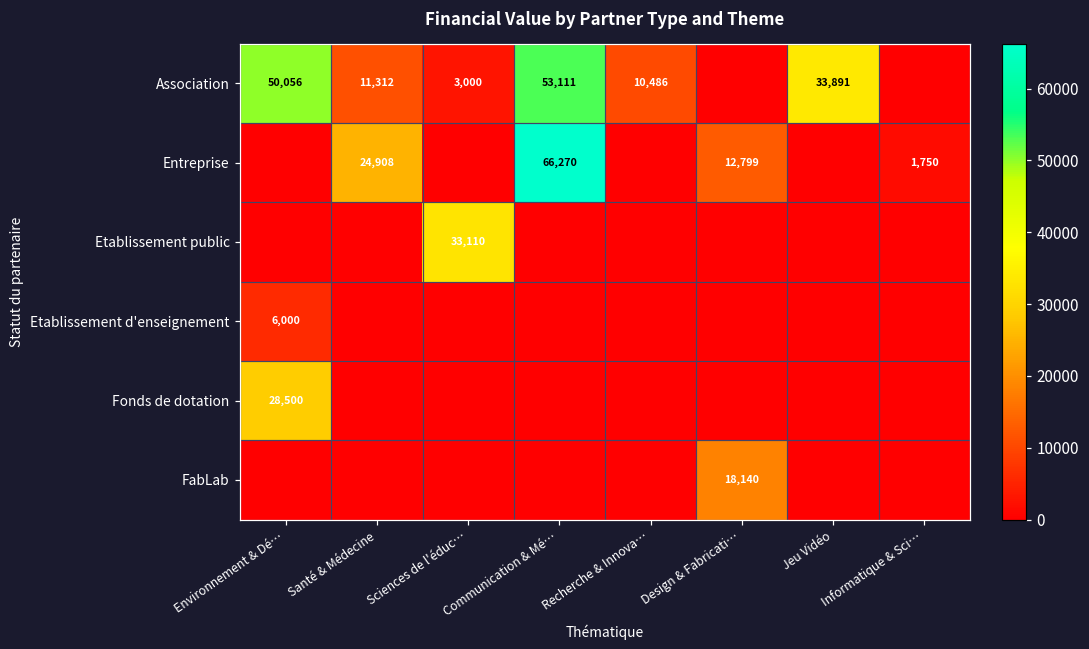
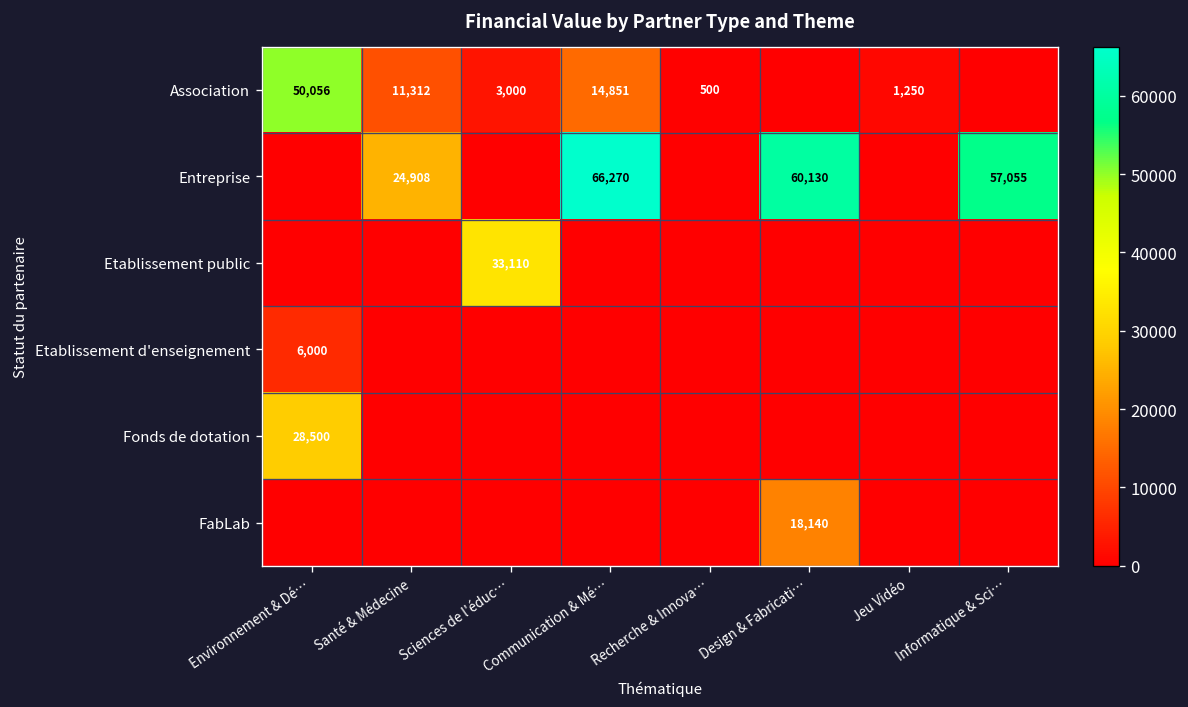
  {
    "Association": {
      "Environnement & Dé…": "50,056",
      "Santé & Médecine": "11,312",
      "Sciences de l'éduc…": "3,000",
-     "Communication & Mé…": "53,111",
-     "Recherche & Innova…": "10,486",
-     "Jeu Vidéo": "33,891"
+     "Communication & Mé…": "14,851",
+     "Recherche & Innova…": "500",
+     "Jeu Vidéo": "1,250"
    },
    "Entreprise": {
      "Santé & Médecine": "24,908",
      "Communication & Mé…": "66,270",
-     "Design & Fabricati…": "12,799",
-     "Informatique & Sci…": "1,750"
+     "Design & Fabricati…": "60,130",
+     "Informatique & Sci…": "57,055"
    },
    "Etablissement public": {
      "Sciences de l'éduc…": "33,110"
    },
    "Etablissement d'enseignement": {
      "Environnement & Dé…": "6,000"
    },
    "Fonds de dotation": {
      "Environnement & Dé…": "28,500"
    },
    "FabLab": {
      "Design & Fabricati…": "18,140"
    }
  }
